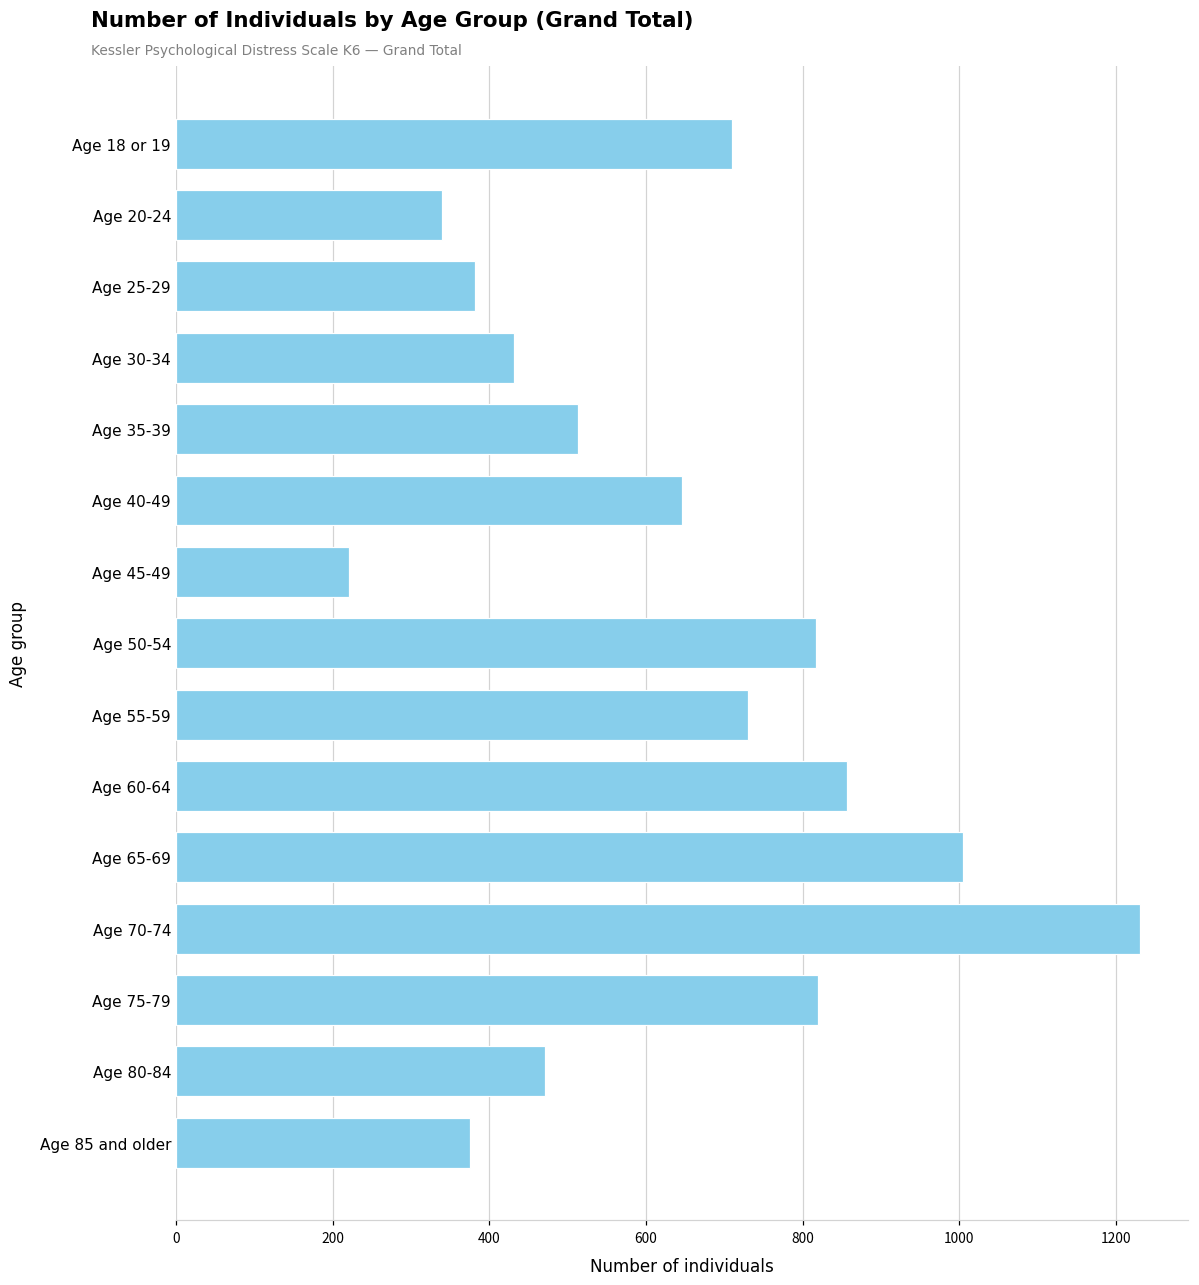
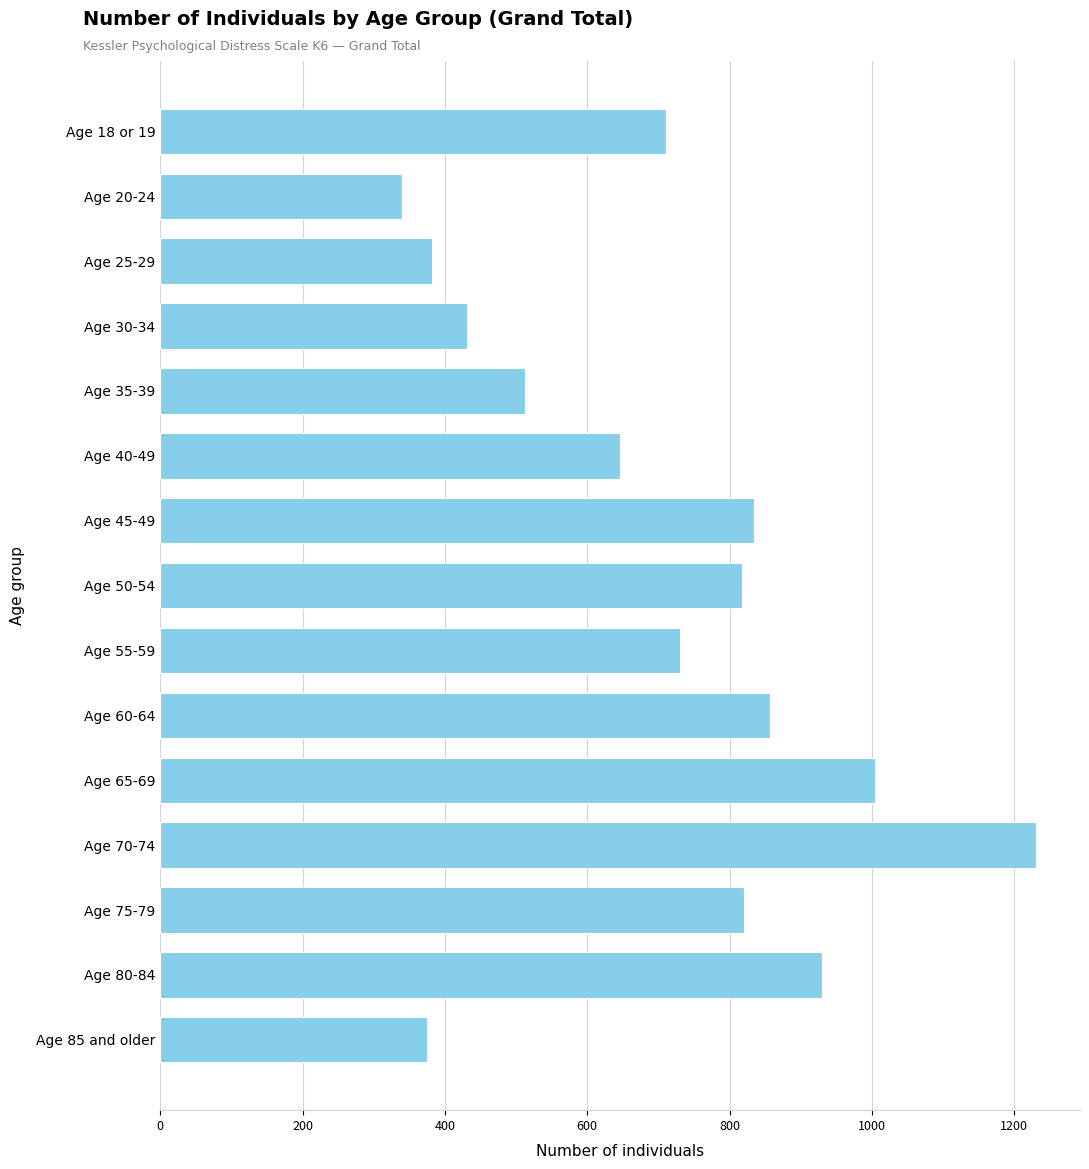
  {
    "Age 18 or 19": 710,
    "Age 20-24": 340,
    "Age 25-29": 380,
    "Age 30-34": 430,
    "Age 35-39": 510,
    "Age 40-49": 650,
-   "Age 45-49": 220,
+   "Age 45-49": 830,
    "Age 50-54": 820,
    "Age 55-59": 730,
    "Age 60-64": 860,
    "Age 65-69": 1010,
    "Age 70-74": 1230,
    "Age 75-79": 820,
-   "Age 80-84": 470,
+   "Age 80-84": 930,
    "Age 85 and older": 380
  }
